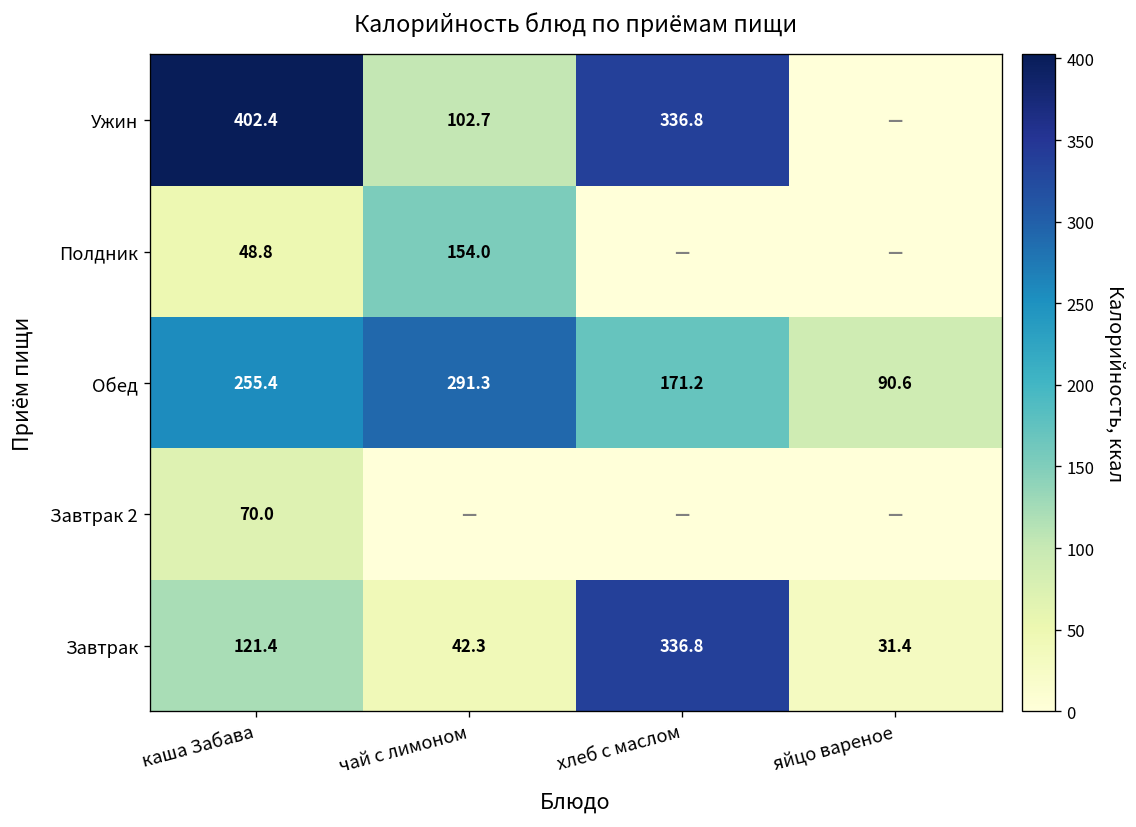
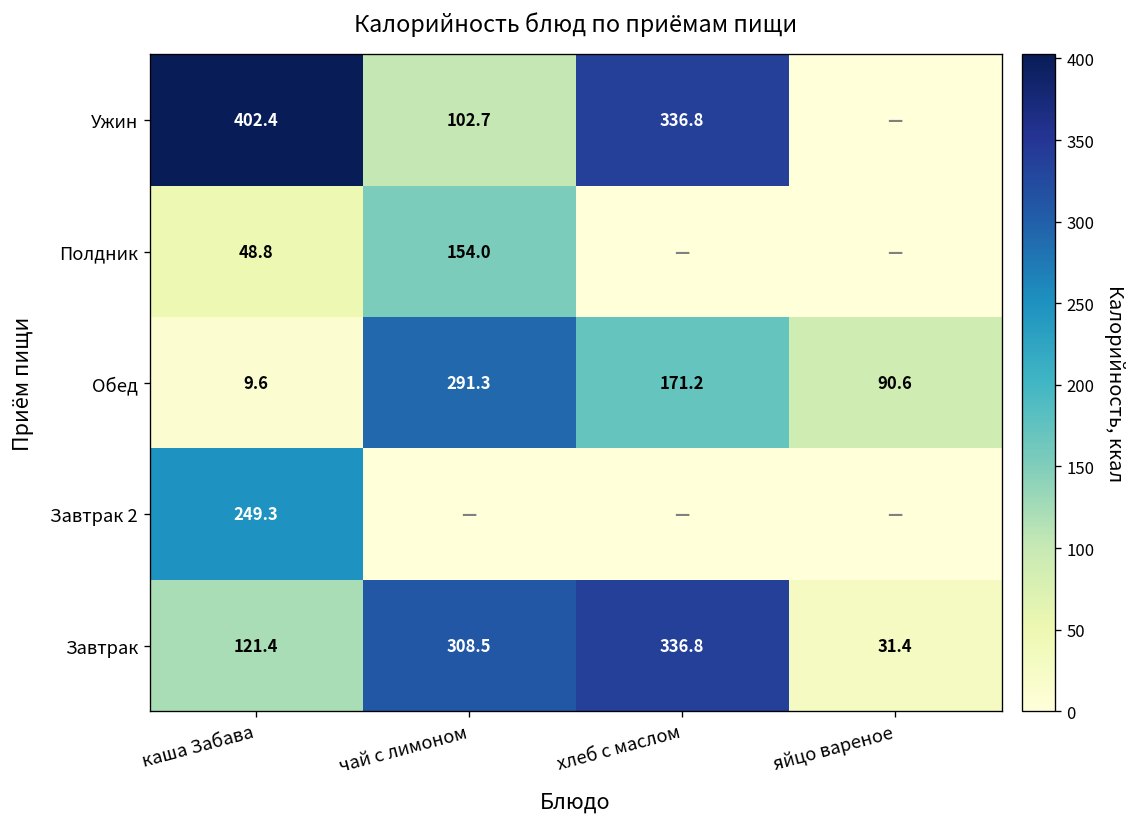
  {
    "Ужин": {
      "каша Забава": 402.4,
      "чай с лимоном": 102.7,
      "хлеб с маслом": 336.8
    },
    "Полдник": {
      "каша Забава": 48.8,
      "чай с лимоном": 154.0
    },
    "Обед": {
-     "каша Забава": 255.4,
+     "каша Забава": 9.6,
      "чай с лимоном": 291.3,
      "хлеб с маслом": 171.2,
      "яйцо вареное": 90.6
    },
    "Завтрак 2": {
-     "каша Забава": 70.0
+     "каша Забава": 249.3
    },
    "Завтрак": {
      "каша Забава": 121.4,
-     "чай с лимоном": 42.3,
+     "чай с лимоном": 308.5,
      "хлеб с маслом": 336.8,
      "яйцо вареное": 31.4
    }
  }
